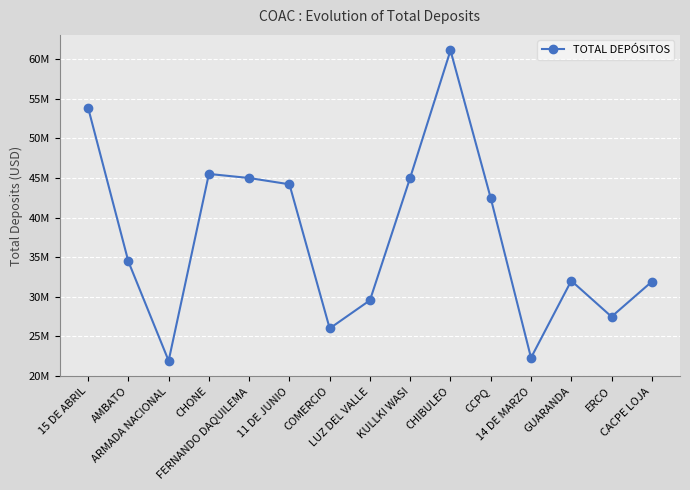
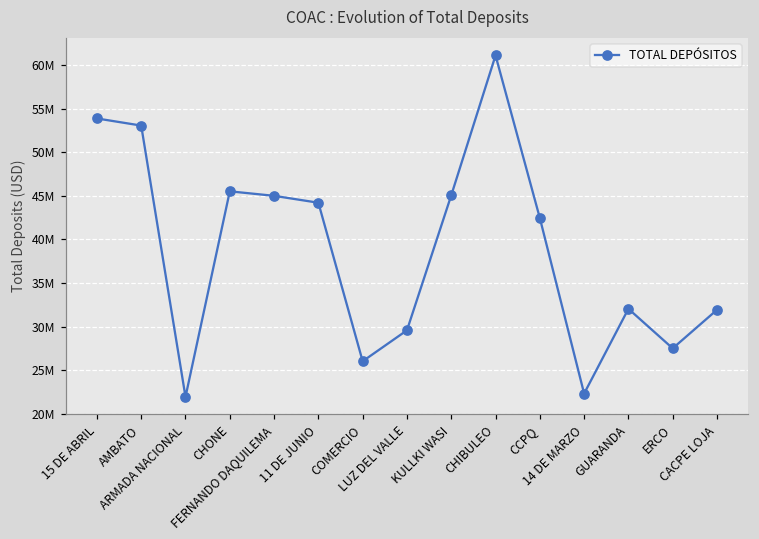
  {
    "15 DE ABRIL": 54000000,
-   "AMBATO": 34000000,
+   "AMBATO": 53000000,
    "ARMADA NACIONAL": 22000000,
    "CHONE": 46000000,
    "FERNANDO DAQUILEMA": 45000000,
    "11 DE JUNIO": 44000000,
    "COMERCIO": 26000000,
    "LUZ DEL VALLE": 30000000,
    "KULLKI WASI": 45000000,
    "CHIBULEO": 61000000,
    "CCPQ": 42000000,
    "14 DE MARZO": 22000000,
    "GUARANDA": 32000000,
    "ERCO": 27000000,
    "CACPE LOJA": 32000000
  }
